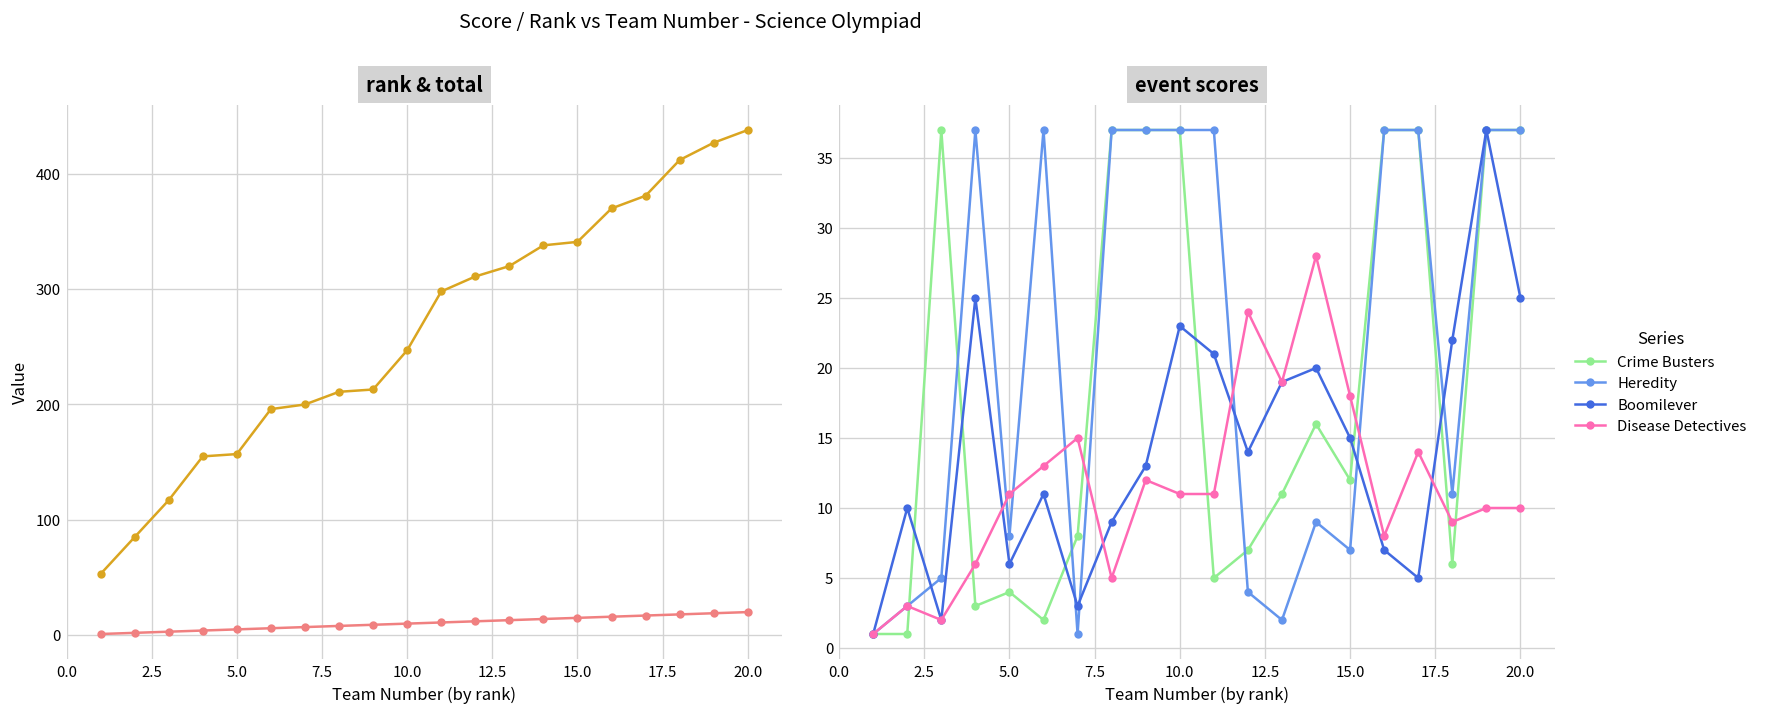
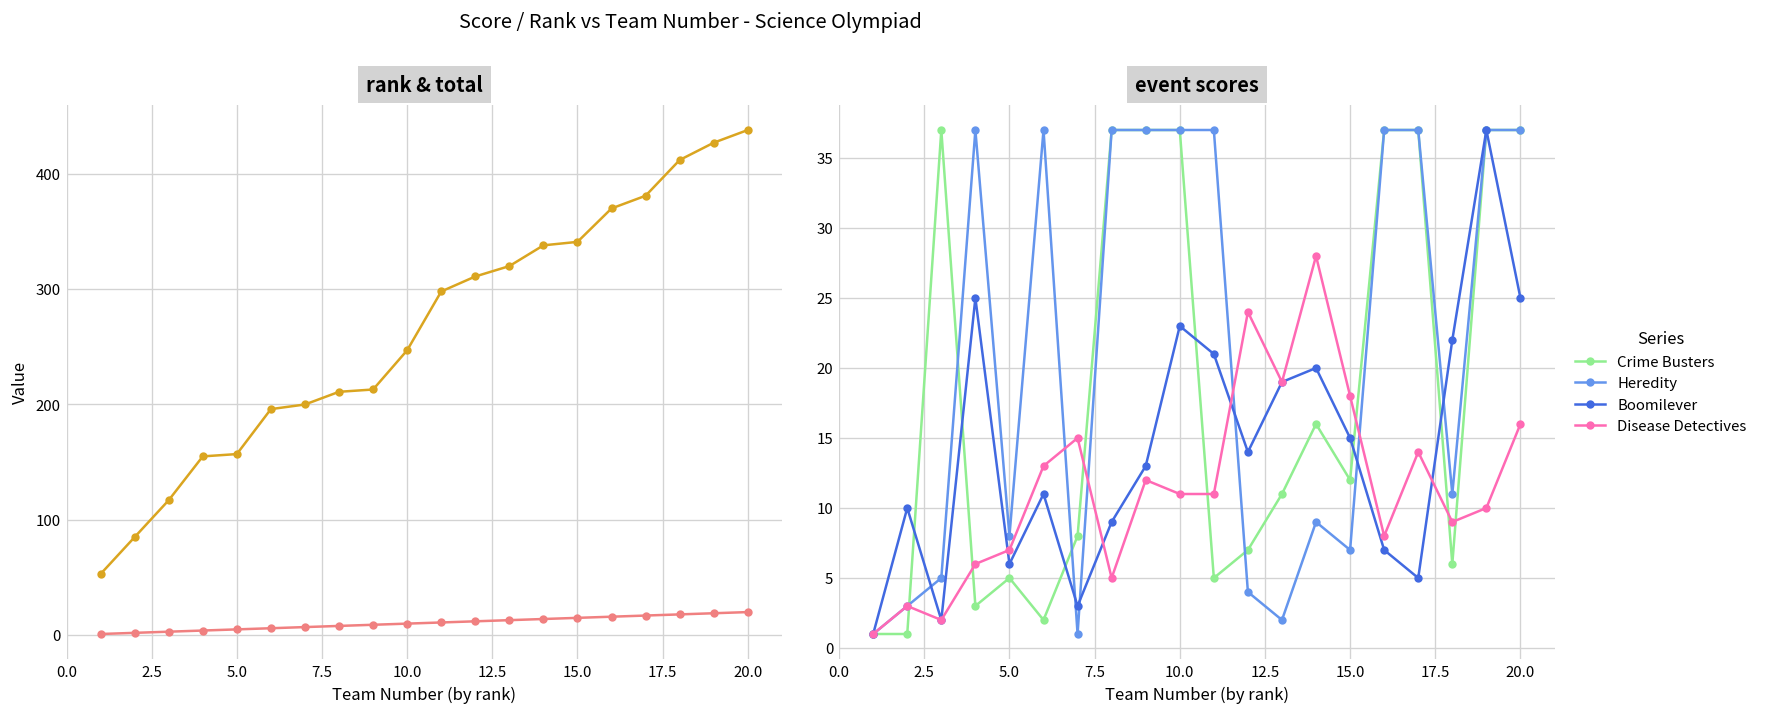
  {
    "event scores": {
      "Crime Busters": {
-       "5.0": 4,
+       "5.0": 5,
        "15.0": 12
      },
      "Disease Detectives": {
-       "5.0": 11,
+       "5.0": 7,
        "10.0": 11,
        "15.0": 18,
-       "20.0": 10
+       "20.0": 16
      }
    }
  }
